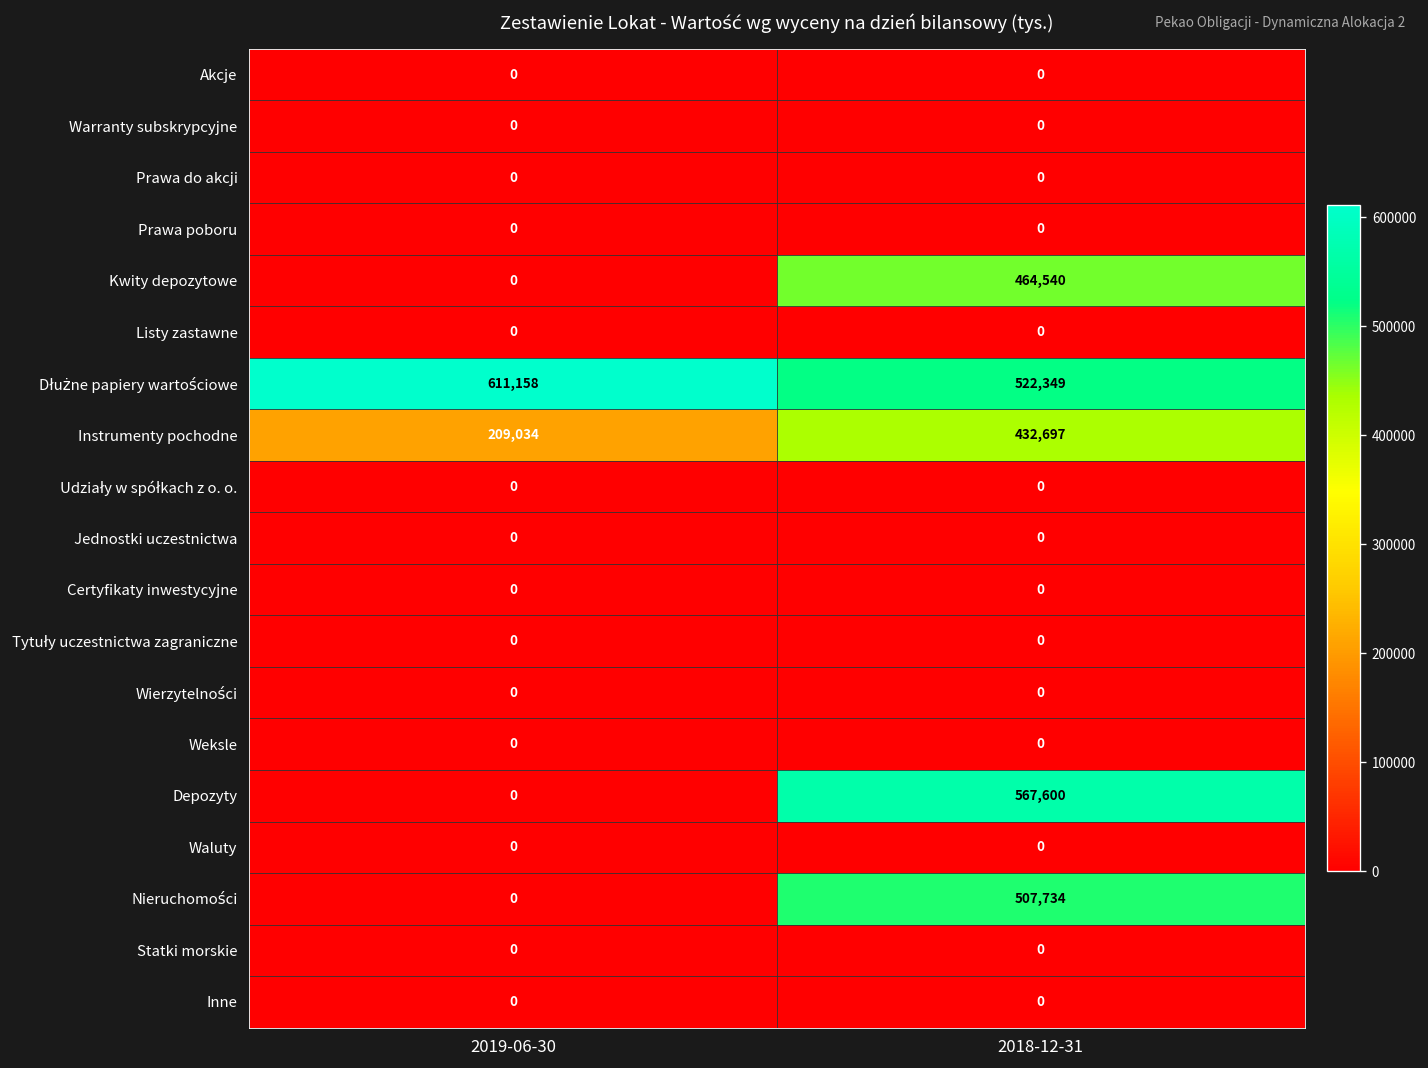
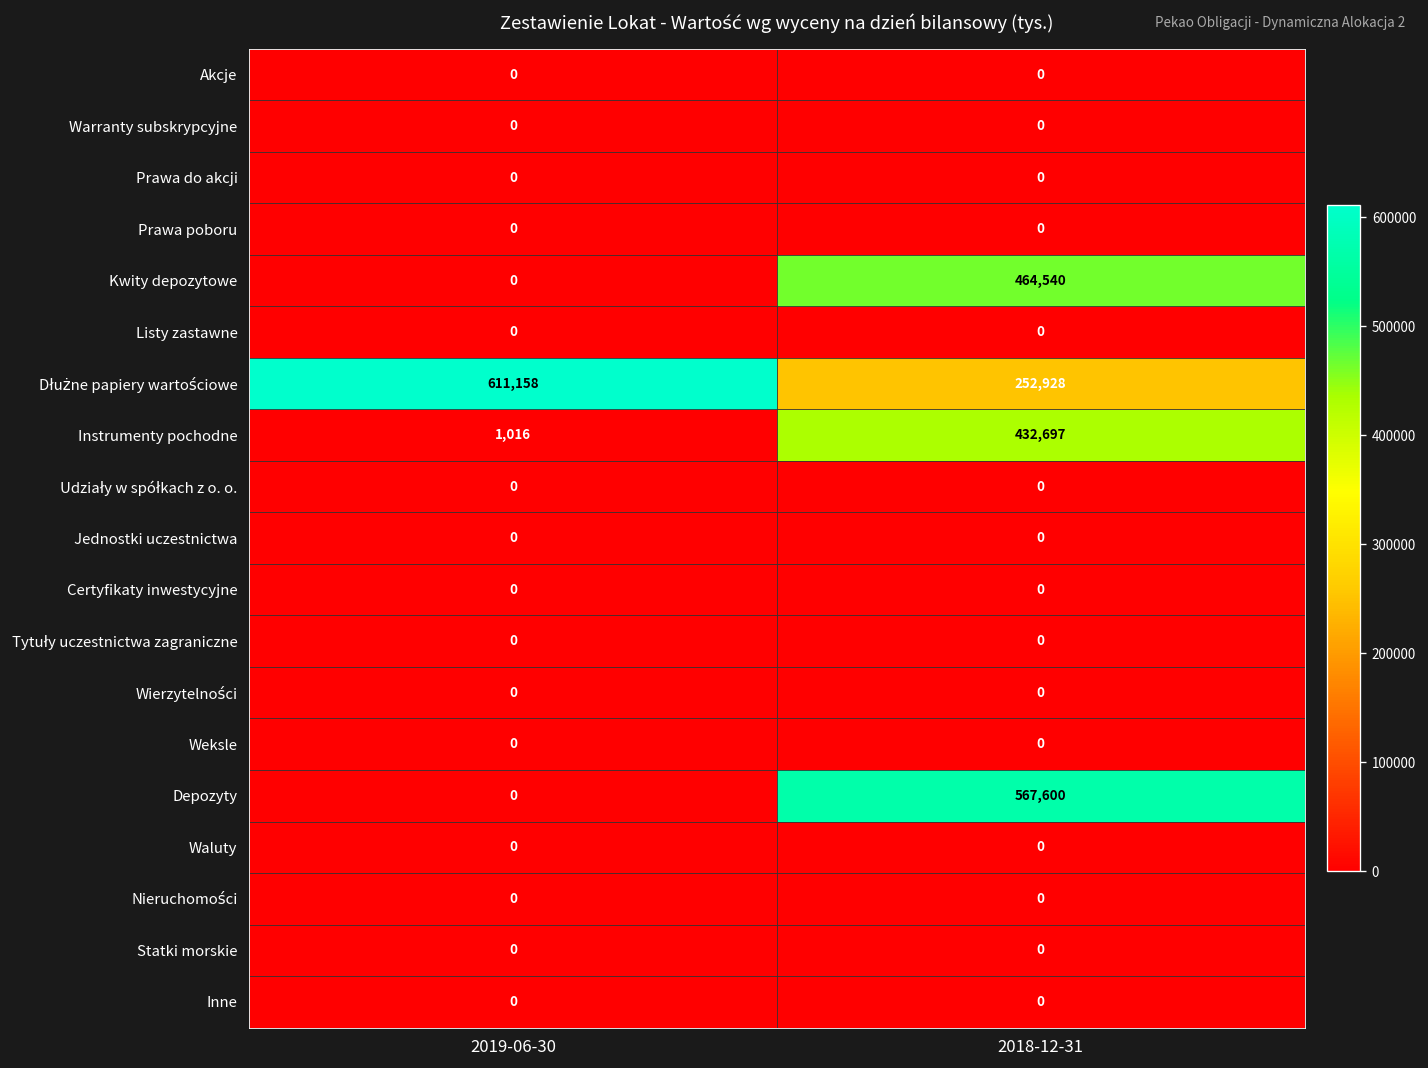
  {
    "Akcje": {
      "2019-06-30": "0",
      "2018-12-31": "0"
    },
    "Warranty subskrypcyjne": {
      "2019-06-30": "0",
      "2018-12-31": "0"
    },
    "Prawa do akcji": {
      "2019-06-30": "0",
      "2018-12-31": "0"
    },
    "Prawa poboru": {
      "2019-06-30": "0",
      "2018-12-31": "0"
    },
    "Kwity depozytowe": {
      "2019-06-30": "0",
      "2018-12-31": "464,540"
    },
    "Listy zastawne": {
      "2019-06-30": "0",
      "2018-12-31": "0"
    },
    "Dłużne papiery wartościowe": {
      "2019-06-30": "611,158",
-     "2018-12-31": "522,349"
+     "2018-12-31": "252,928"
    },
    "Instrumenty pochodne": {
-     "2019-06-30": "209,034",
+     "2019-06-30": "1,016",
      "2018-12-31": "432,697"
    },
    "Udziały w spółkach z o. o.": {
      "2019-06-30": "0",
      "2018-12-31": "0"
    },
    "Jednostki uczestnictwa": {
      "2019-06-30": "0",
      "2018-12-31": "0"
    },
    "Certyfikaty inwestycyjne": {
      "2019-06-30": "0",
      "2018-12-31": "0"
    },
    "Tytuły uczestnictwa zagraniczne": {
      "2019-06-30": "0",
      "2018-12-31": "0"
    },
    "Wierzytelności": {
      "2019-06-30": "0",
      "2018-12-31": "0"
    },
    "Weksle": {
      "2019-06-30": "0",
      "2018-12-31": "0"
    },
    "Depozyty": {
      "2019-06-30": "0",
      "2018-12-31": "567,600"
    },
    "Waluty": {
      "2019-06-30": "0",
      "2018-12-31": "0"
    },
    "Nieruchomości": {
      "2019-06-30": "0",
-     "2018-12-31": "507,734"
+     "2018-12-31": "0"
    },
    "Statki morskie": {
      "2019-06-30": "0",
      "2018-12-31": "0"
    },
    "Inne": {
      "2019-06-30": "0",
      "2018-12-31": "0"
    }
  }
